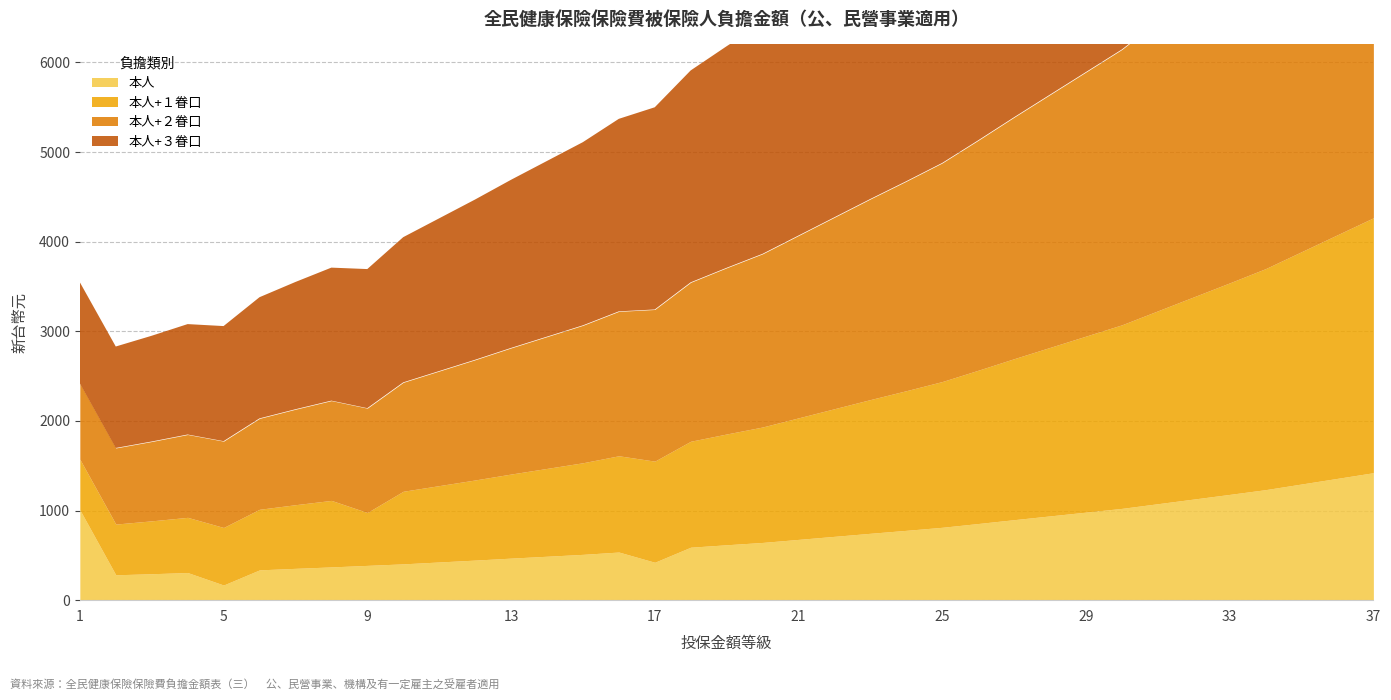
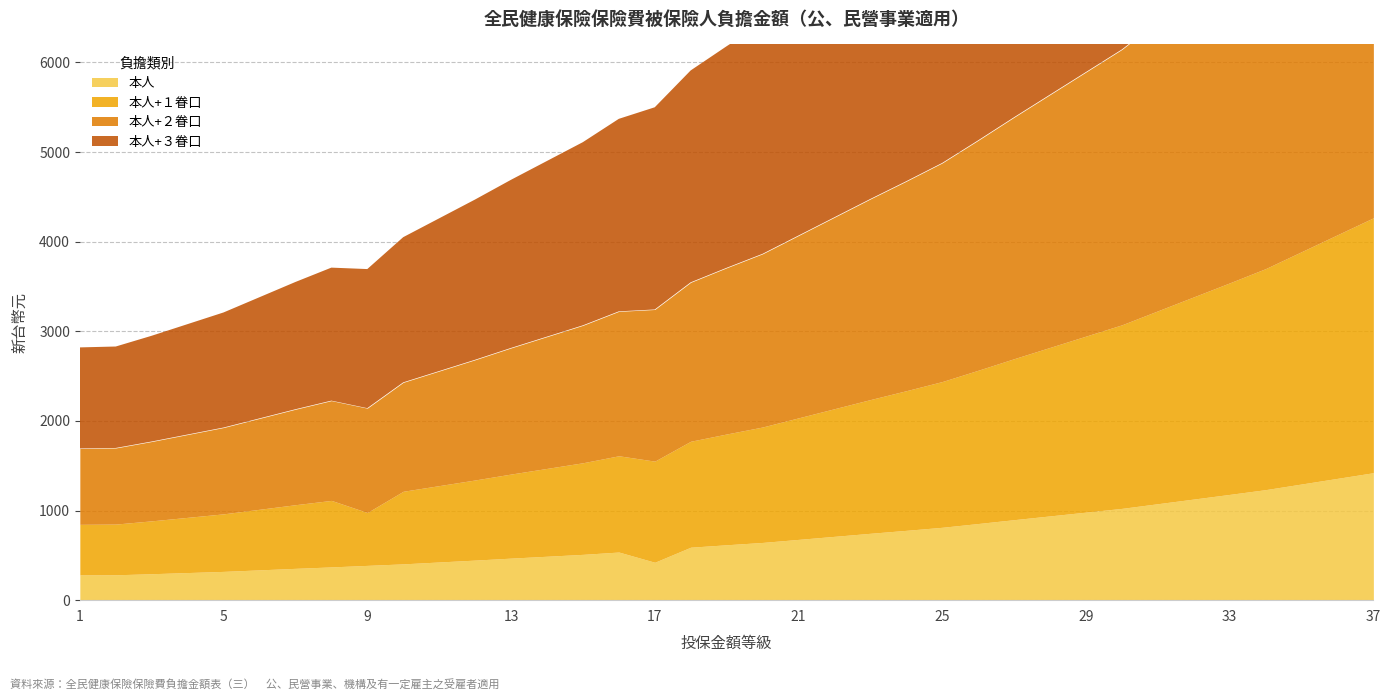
  {
    "本人": {
-     "1": 1000,
-     "5": 200,
+     "1": 300,
+     "5": 300,
      "9": 400,
      "13": 500,
      "17": 400,
      "21": 700,
      "25": 800,
      "29": 1000,
      "33": 1200,
      "37": 1400
    }
  }
